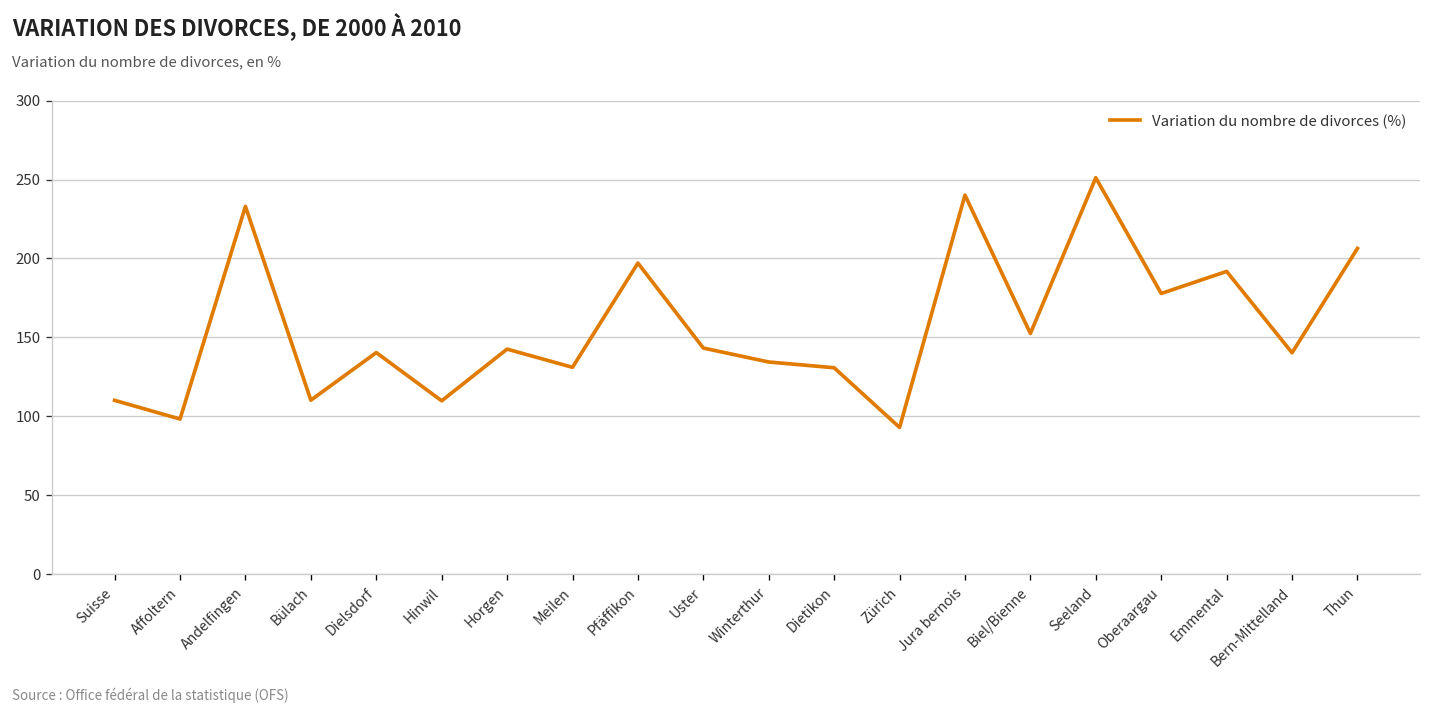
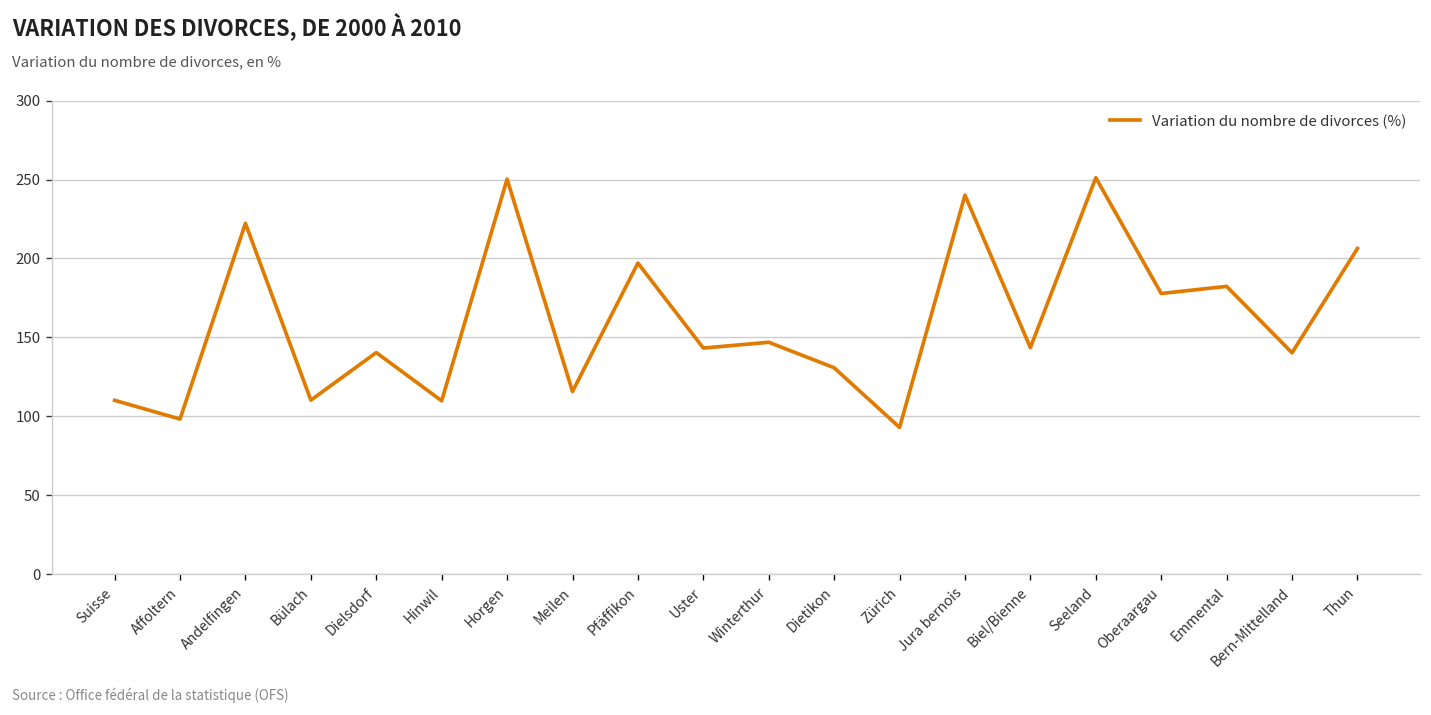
  {
    "Suisse": 110,
    "Affoltern": 98,
-   "Andelfingen": 233,
+   "Andelfingen": 222,
    "Bülach": 110,
    "Dielsdorf": 140,
    "Hinwil": 110,
-   "Horgen": 143,
-   "Meilen": 131,
+   "Horgen": 250,
+   "Meilen": 116,
    "Pfäffikon": 197,
    "Uster": 143,
-   "Winterthur": 134,
+   "Winterthur": 147,
    "Dietikon": 131,
    "Zürich": 93,
    "Jura bernois": 240,
-   "Biel/Bienne": 152,
+   "Biel/Bienne": 143,
    "Seeland": 251,
    "Oberaargau": 178,
-   "Emmental": 192,
+   "Emmental": 182,
    "Bern-Mittelland": 140,
    "Thun": 206
  }
